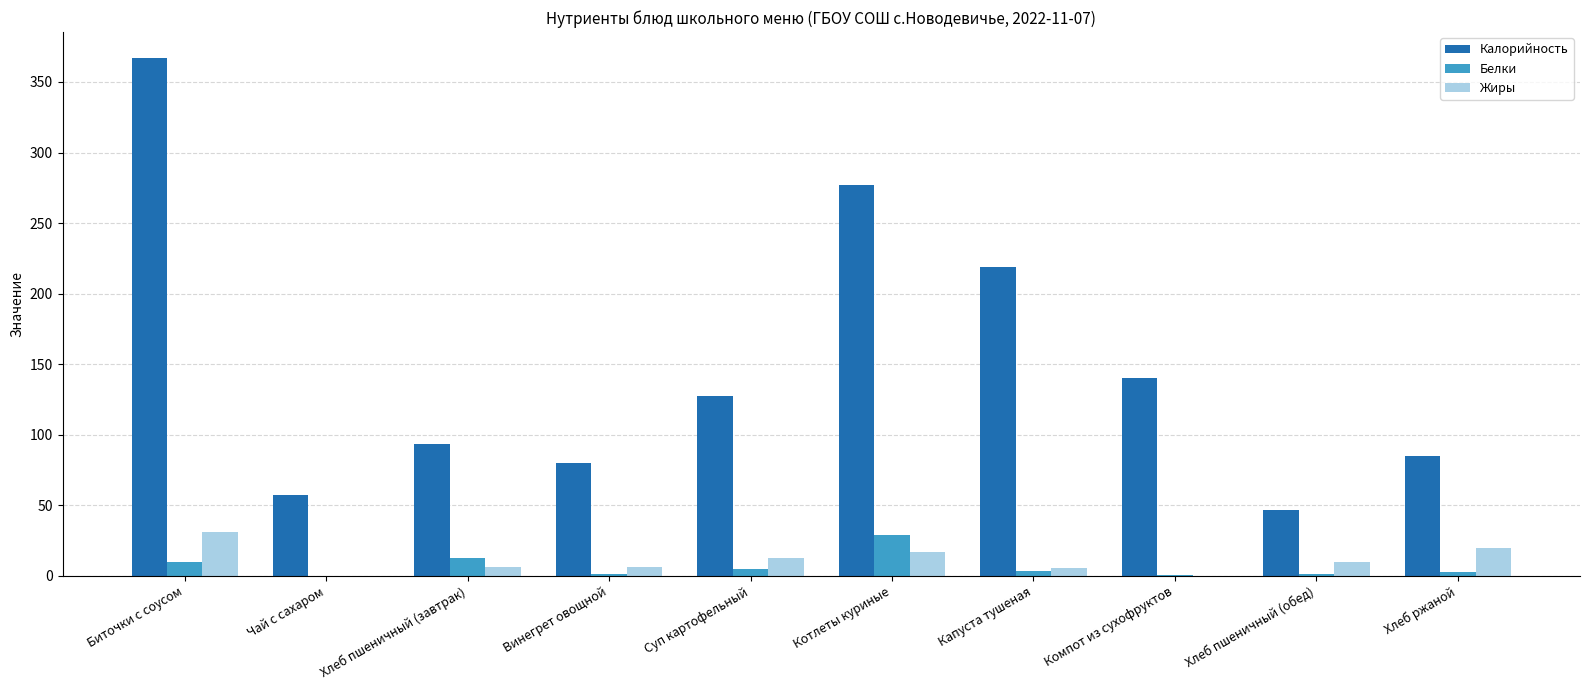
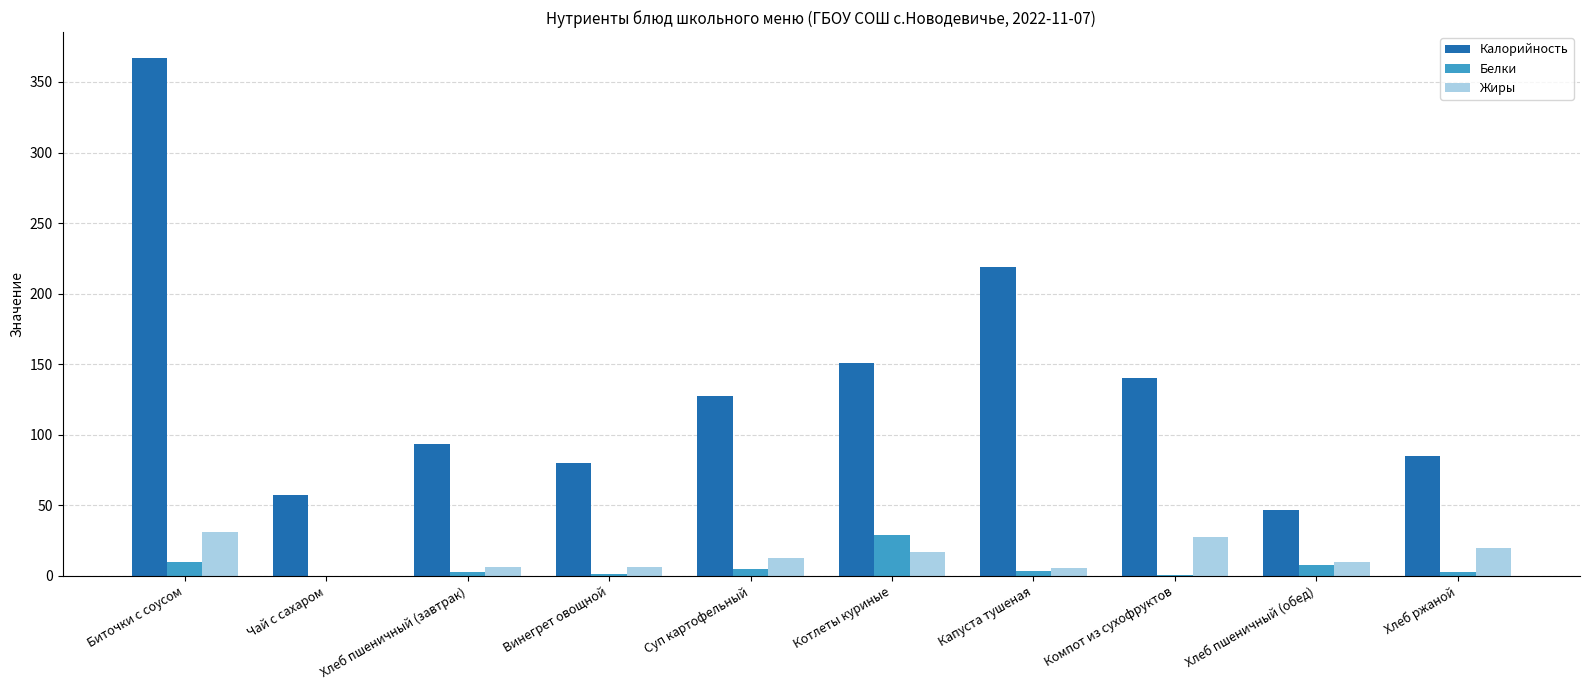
  {
    "Калорийность": {
      "Биточки с соусом": 367,
      "Чай с сахаром": 57,
      "Хлеб пшеничный (завтрак)": 93,
      "Винегрет овощной": 80,
      "Суп картофельный": 128,
-     "Котлеты куриные": 277,
+     "Котлеты куриные": 151,
      "Капуста тушеная": 219,
      "Компот из сухофруктов": 141,
      "Хлеб пшеничный (обед)": 47,
      "Хлеб ржаной": 85
    },
    "Белки": {
      "Биточки с соусом": 10,
-     "Хлеб пшеничный (завтрак)": 13,
+     "Хлеб пшеничный (завтрак)": 3,
      "Суп картофельный": 5,
      "Котлеты куриные": 29,
      "Капуста тушеная": 4,
-     "Хлеб пшеничный (обед)": 2,
+     "Хлеб пшеничный (обед)": 8,
      "Хлеб ржаной": 3
    },
    "Жиры": {
      "Биточки с соусом": 31,
      "Хлеб пшеничный (завтрак)": 6,
      "Винегрет овощной": 6,
      "Суп картофельный": 13,
      "Котлеты куриные": 17,
      "Капуста тушеная": 5,
-     "Компот из сухофруктов": 0,
+     "Компот из сухофруктов": 27,
      "Хлеб пшеничный (обед)": 10,
      "Хлеб ржаной": 20
    }
  }
